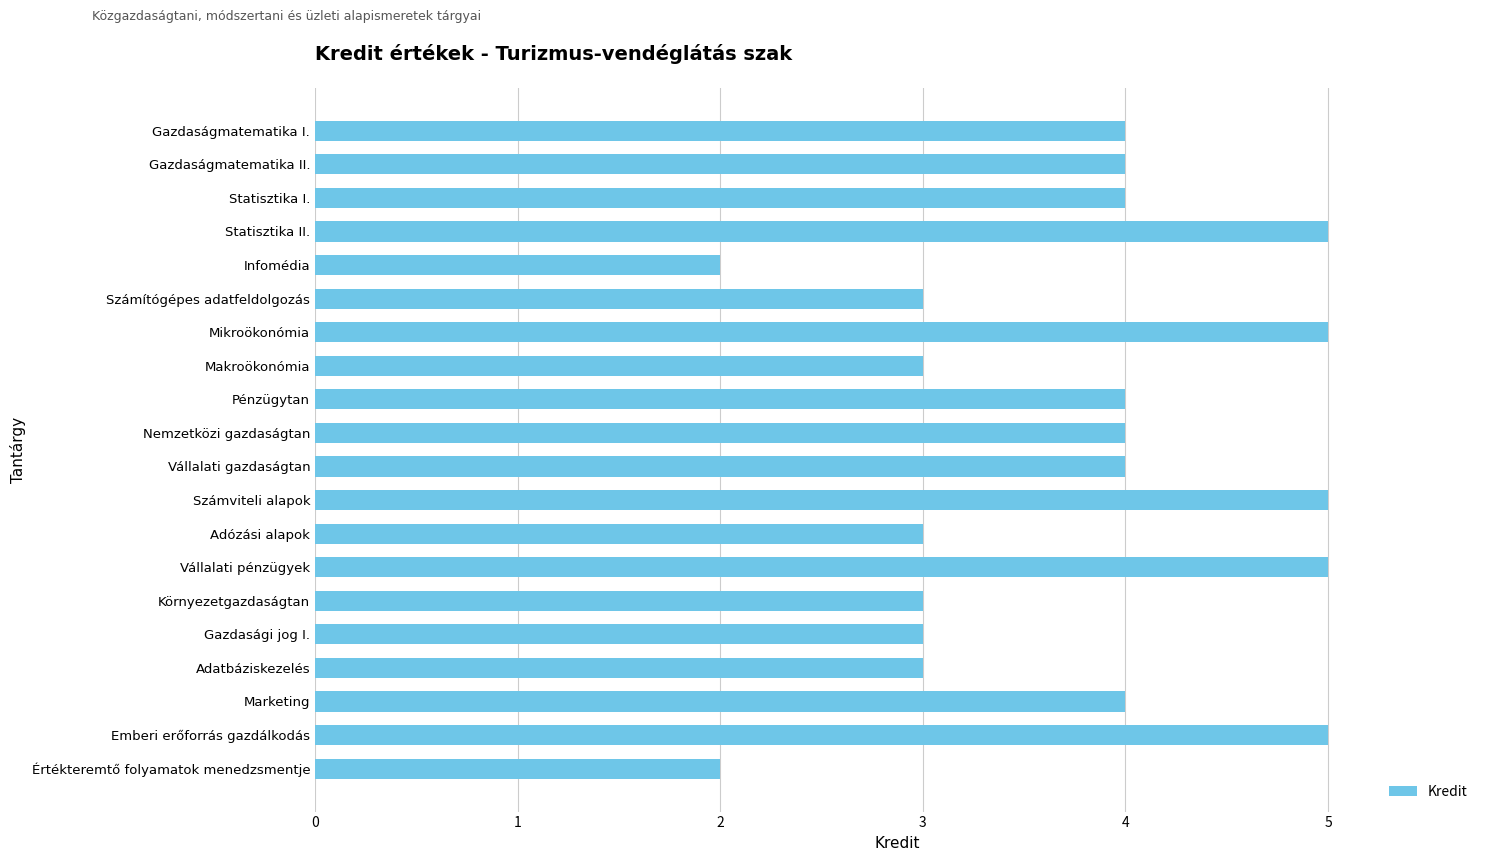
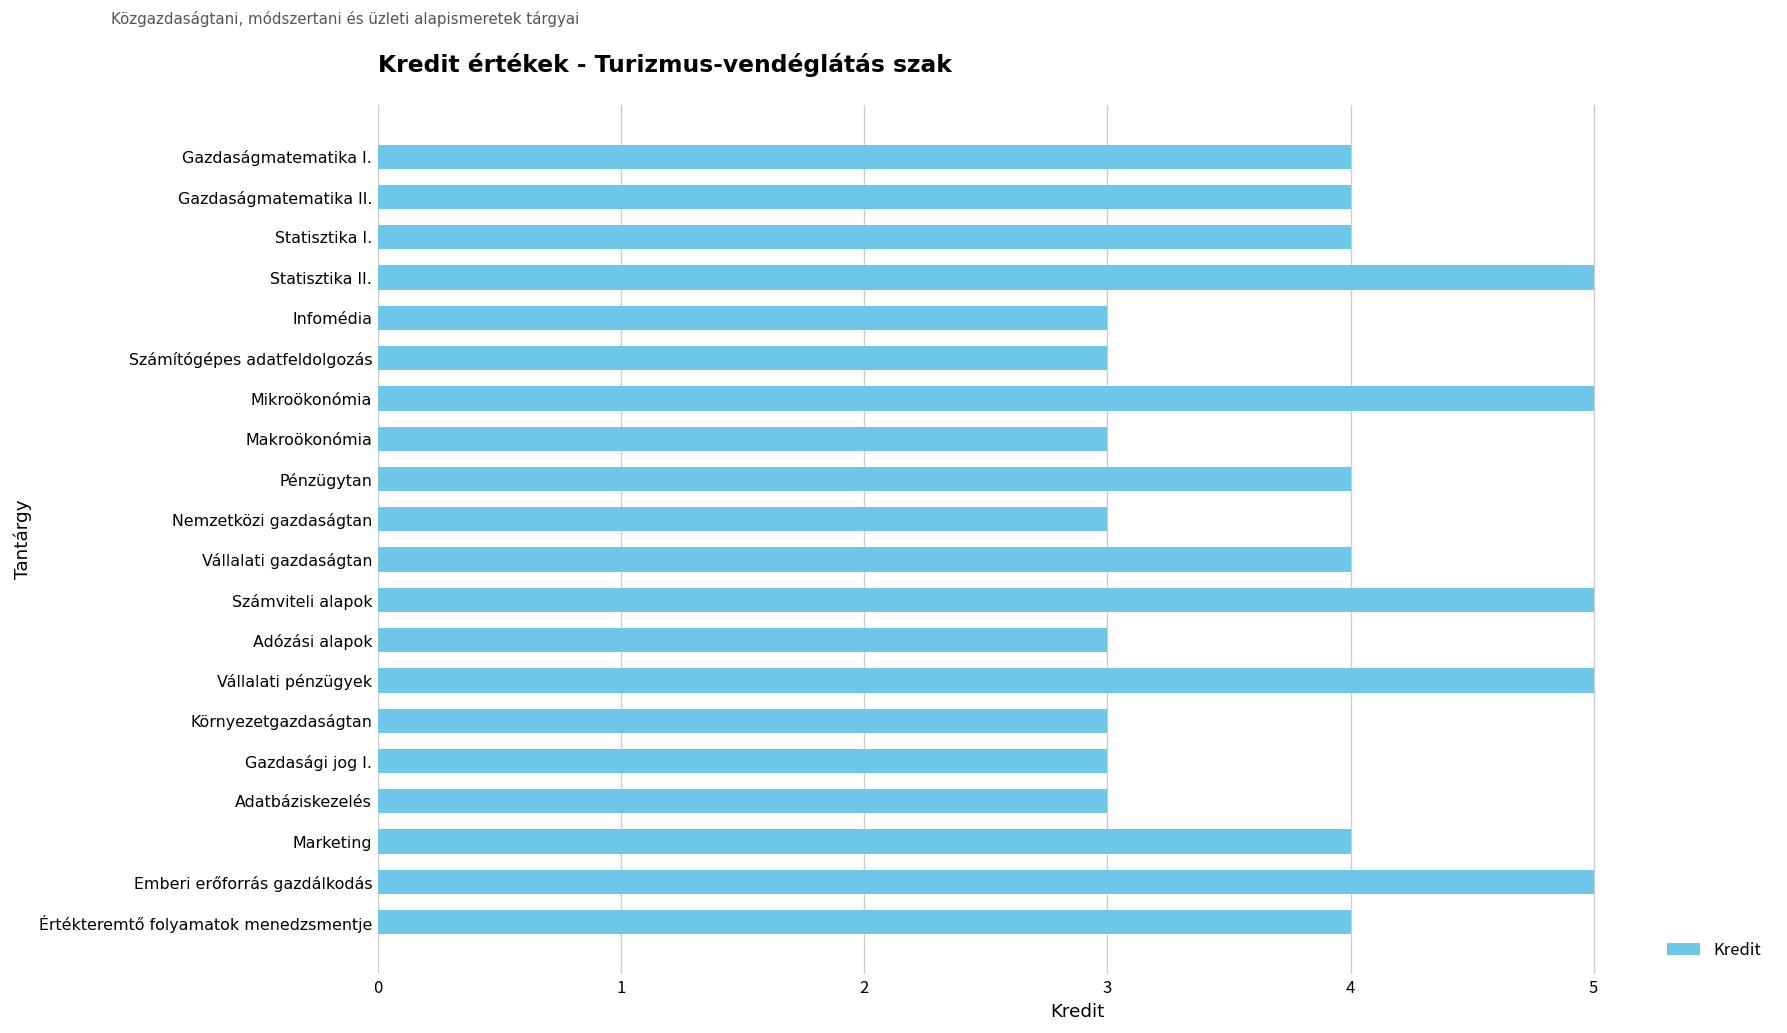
  {
    "Gazdaságmatematika I.": 4,
    "Gazdaságmatematika II.": 4,
    "Statisztika I.": 4,
    "Statisztika II.": 5,
-   "Infomédia": 2,
+   "Infomédia": 3,
    "Számítógépes adatfeldolgozás": 3,
    "Mikroökonómia": 5,
    "Makroökonómia": 3,
    "Pénzügytan": 4,
-   "Nemzetközi gazdaságtan": 4,
+   "Nemzetközi gazdaságtan": 3,
    "Vállalati gazdaságtan": 4,
    "Számviteli alapok": 5,
    "Adózási alapok": 3,
    "Vállalati pénzügyek": 5,
    "Környezetgazdaságtan": 3,
    "Gazdasági jog I.": 3,
    "Adatbáziskezelés": 3,
    "Marketing": 4,
    "Emberi erőforrás gazdálkodás": 5,
-   "Értékteremtő folyamatok menedzsmentje": 2
+   "Értékteremtő folyamatok menedzsmentje": 4
  }
